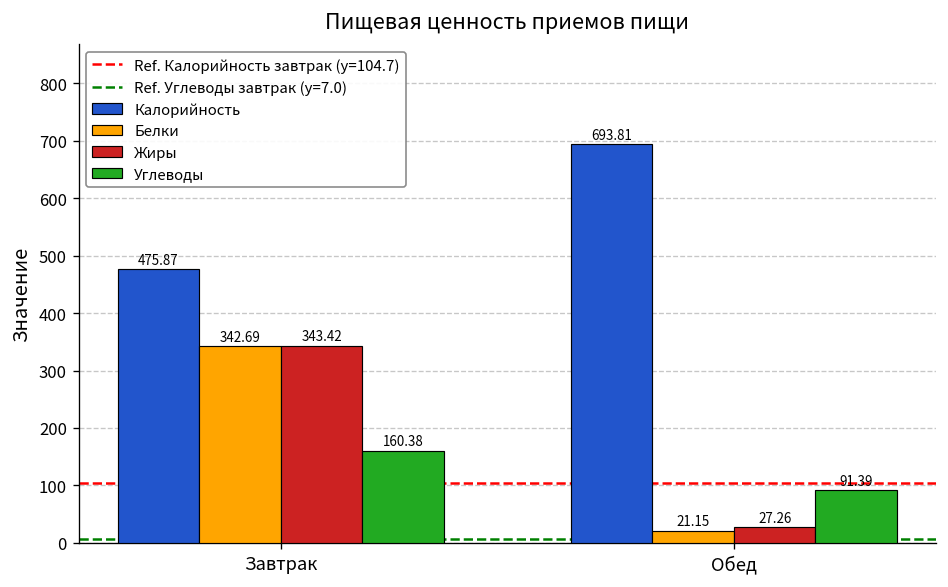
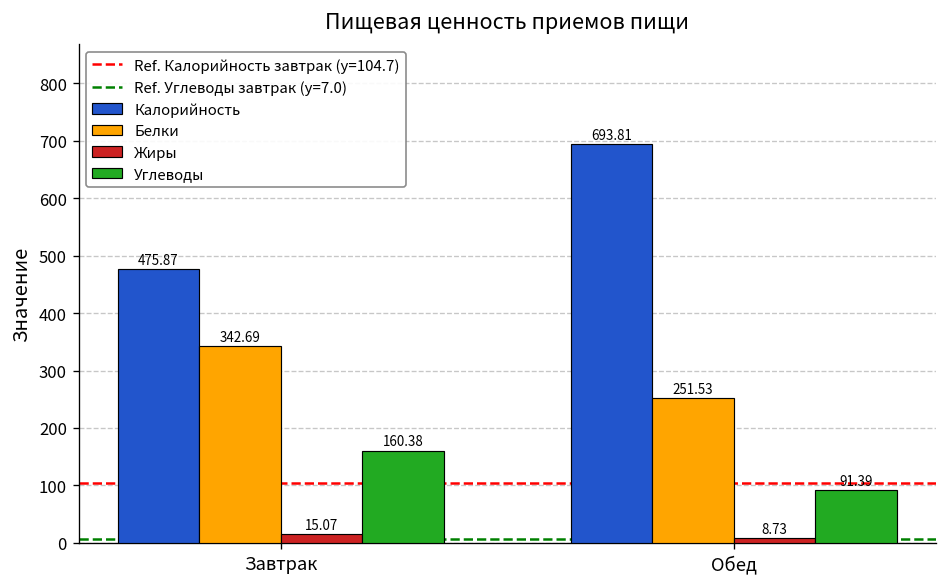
  {
    "Калорийность": {
      "Завтрак": 475.87,
      "Обед": 693.81
    },
    "Белки": {
      "Завтрак": 342.69,
-     "Обед": 21.15
+     "Обед": 251.53
    },
    "Жиры": {
-     "Завтрак": 343.42,
-     "Обед": 27.26
+     "Завтрак": 15.07,
+     "Обед": 8.73
    },
    "Углеводы": {
      "Завтрак": 160.38,
      "Обед": 91.39
    }
  }
